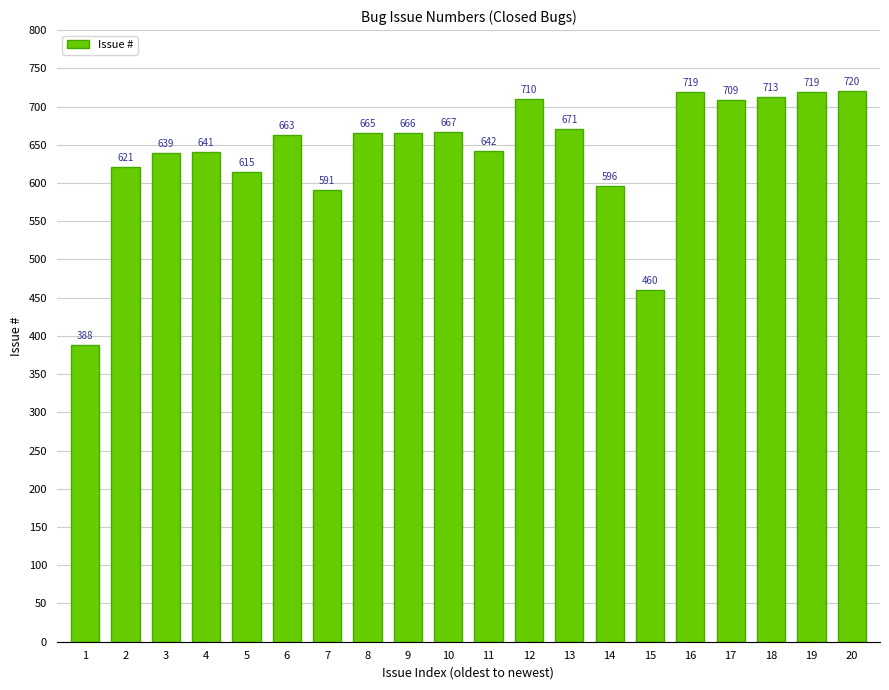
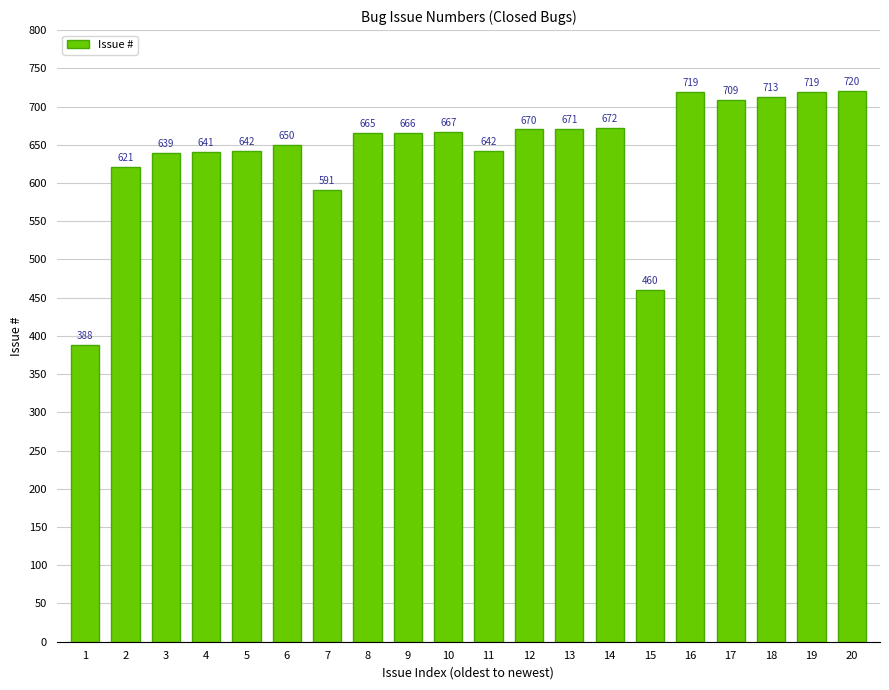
  {
    "1": 388,
    "2": 621,
    "3": 639,
    "4": 641,
-   "5": 615,
-   "6": 663,
+   "5": 642,
+   "6": 650,
    "7": 591,
    "8": 665,
    "9": 666,
    "10": 667,
    "11": 642,
-   "12": 710,
+   "12": 670,
    "13": 671,
-   "14": 596,
+   "14": 672,
    "15": 460,
    "16": 719,
    "17": 709,
    "18": 713,
    "19": 719,
    "20": 720
  }
